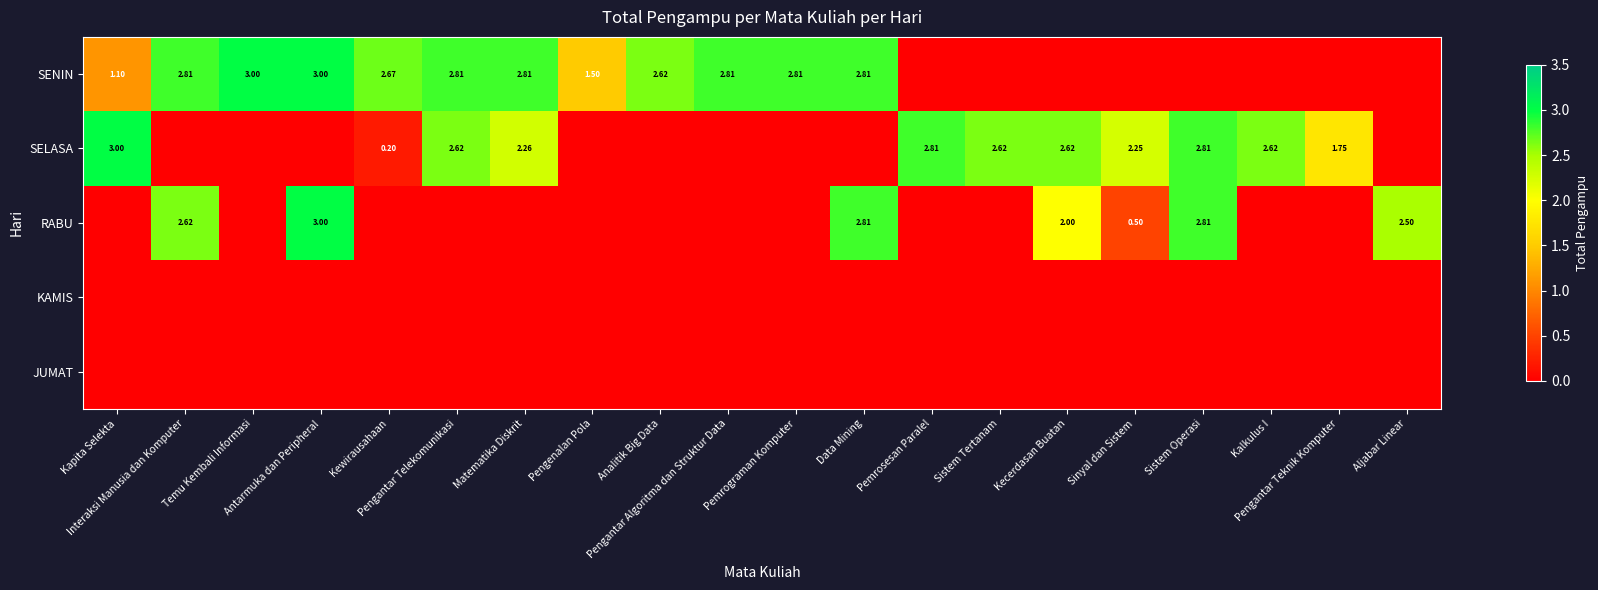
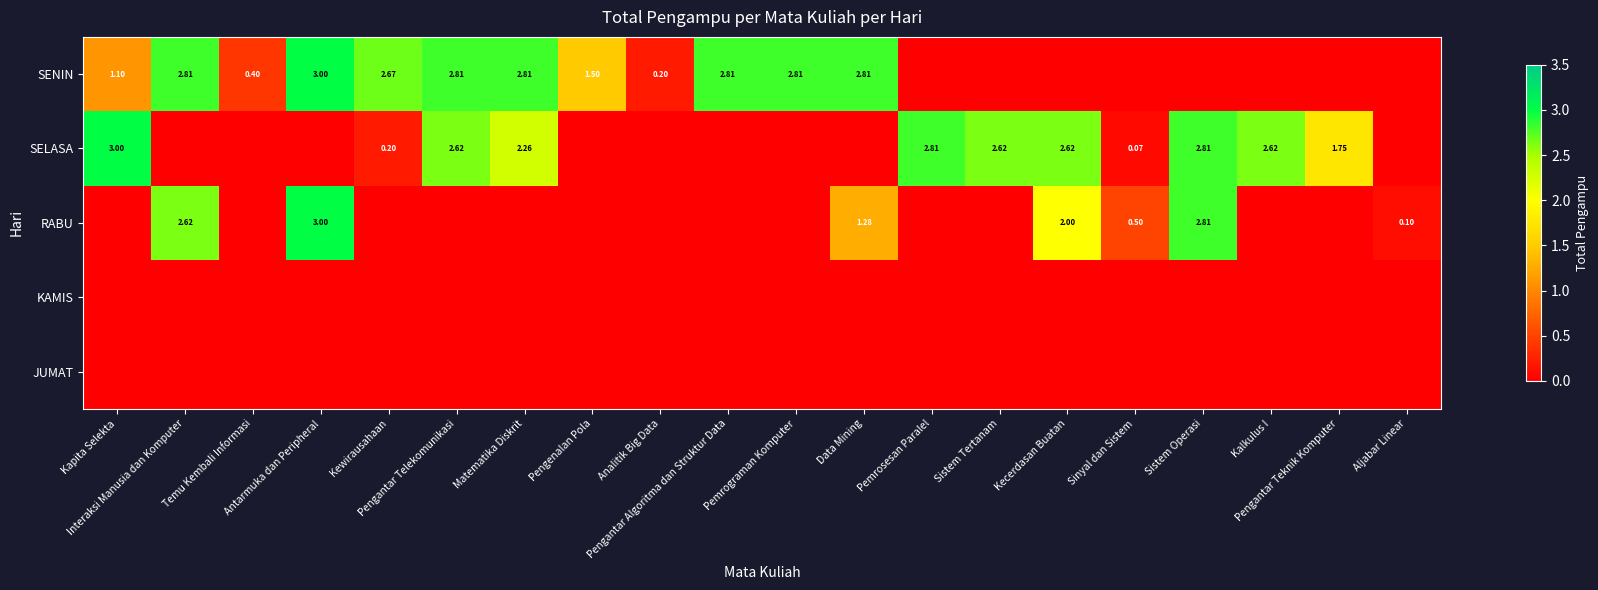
  {
    "SENIN": {
      "Kapita Selekta": 1.10,
      "Interaksi Manusia dan Komputer": 2.81,
-     "Temu Kembali Informasi": 3.00,
+     "Temu Kembali Informasi": 0.40,
      "Antarmuka dan Peripheral": 3.00,
      "Kewirausahaan": 2.67,
      "Pengantar Telekomunikasi": 2.81,
      "Matematika Diskrit": 2.81,
      "Pengenalan Pola": 1.50,
-     "Analitik Big Data": 2.62,
+     "Analitik Big Data": 0.20,
      "Pengantar Algoritma dan Struktur Data": 2.81,
      "Pemrograman Komputer": 2.81,
      "Data Mining": 2.81
    },
    "SELASA": {
      "Kapita Selekta": 3.00,
      "Kewirausahaan": 0.20,
      "Pengantar Telekomunikasi": 2.62,
      "Matematika Diskrit": 2.26,
      "Pemrosesan Paralel": 2.81,
      "Sistem Tertanam": 2.62,
      "Kecerdasan Buatan": 2.62,
-     "Sinyal dan Sistem": 2.25,
+     "Sinyal dan Sistem": 0.07,
      "Sistem Operasi": 2.81,
      "Kalkulus I": 2.62,
      "Pengantar Teknik Komputer": 1.75
    },
    "RABU": {
      "Interaksi Manusia dan Komputer": 2.62,
      "Antarmuka dan Peripheral": 3.00,
-     "Data Mining": 2.81,
+     "Data Mining": 1.28,
      "Kecerdasan Buatan": 2.00,
      "Sinyal dan Sistem": 0.50,
      "Sistem Operasi": 2.81,
-     "Aljabar Linear": 2.50
+     "Aljabar Linear": 0.10
    }
  }
